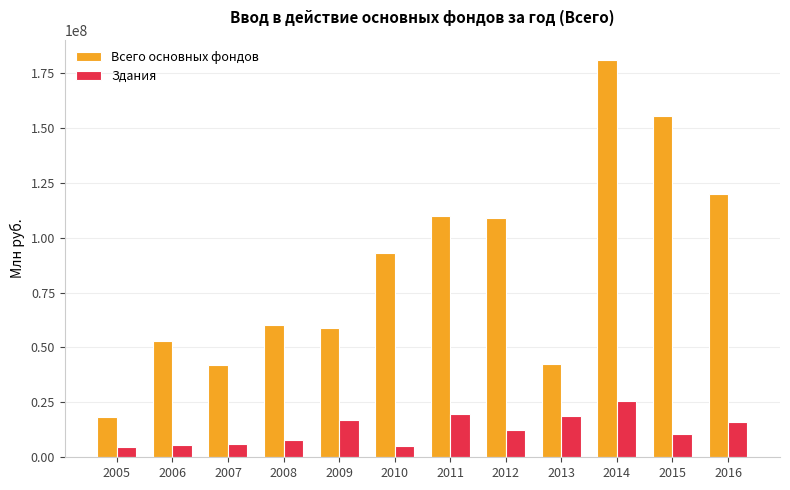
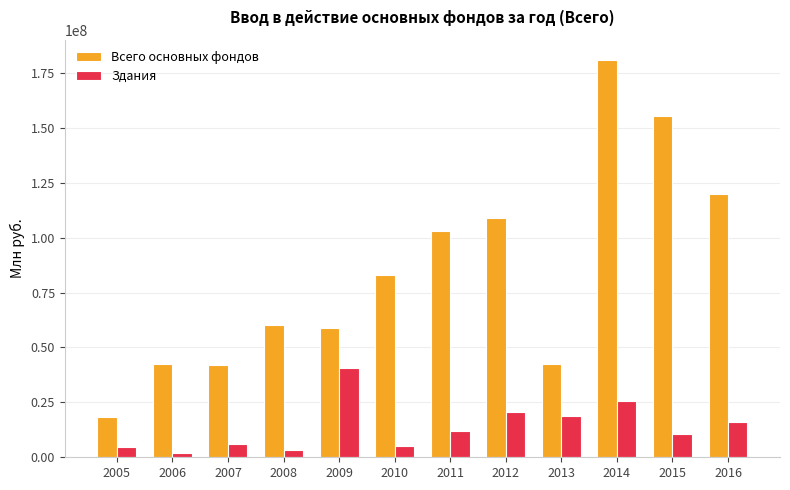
  {
    "Всего основных фондов": {
      "2005": 18000000,
-     "2006": 53000000,
+     "2006": 42000000,
      "2007": 42000000,
      "2008": 60000000,
      "2009": 59000000,
-     "2010": 93000000,
-     "2011": 110000000,
+     "2010": 83000000,
+     "2011": 103000000,
      "2012": 109000000,
      "2013": 43000000,
      "2014": 181000000,
      "2015": 156000000,
      "2016": 120000000
    },
    "Здания": {
      "2005": 5000000,
-     "2006": 6000000,
+     "2006": 2000000,
      "2007": 6000000,
-     "2008": 8000000,
-     "2009": 17000000,
+     "2008": 3000000,
+     "2009": 41000000,
      "2010": 5000000,
-     "2011": 20000000,
-     "2012": 12000000,
+     "2011": 12000000,
+     "2012": 20000000,
      "2013": 19000000,
      "2014": 26000000,
      "2015": 11000000,
      "2016": 16000000
    }
  }
